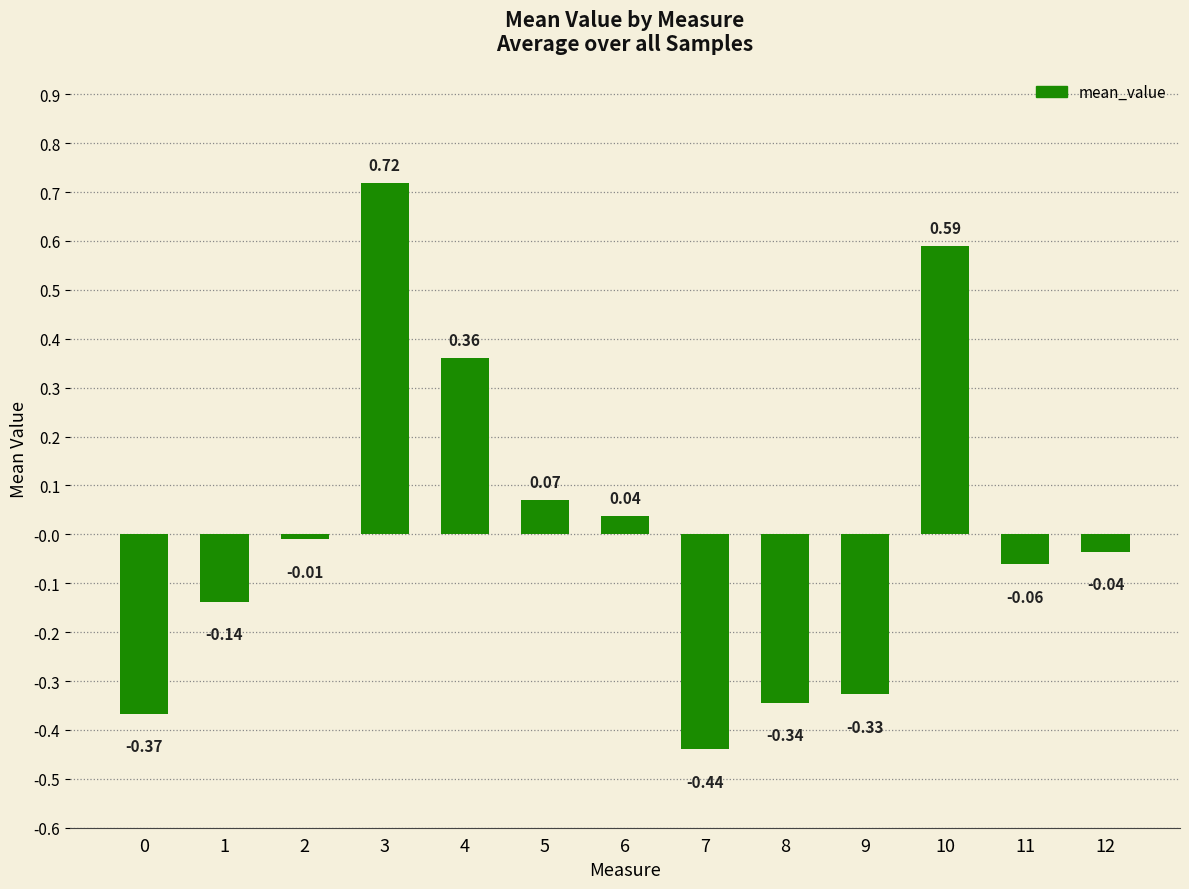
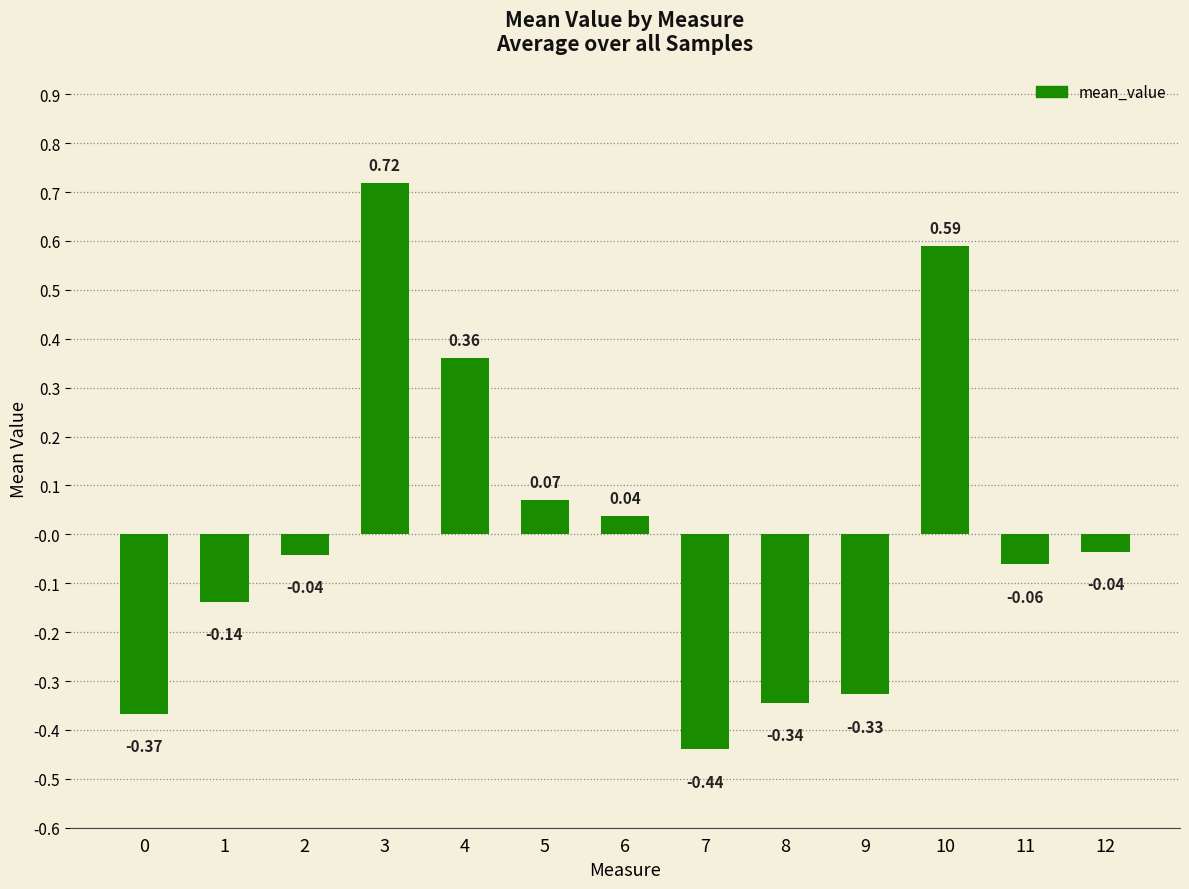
  {
    "0": -0.37,
    "1": -0.14,
-   "2": -0.01,
+   "2": -0.04,
    "3": 0.72,
    "4": 0.36,
    "5": 0.07,
    "6": 0.04,
    "7": -0.44,
    "8": -0.34,
    "9": -0.33,
    "10": 0.59,
    "11": -0.06,
    "12": -0.04
  }
